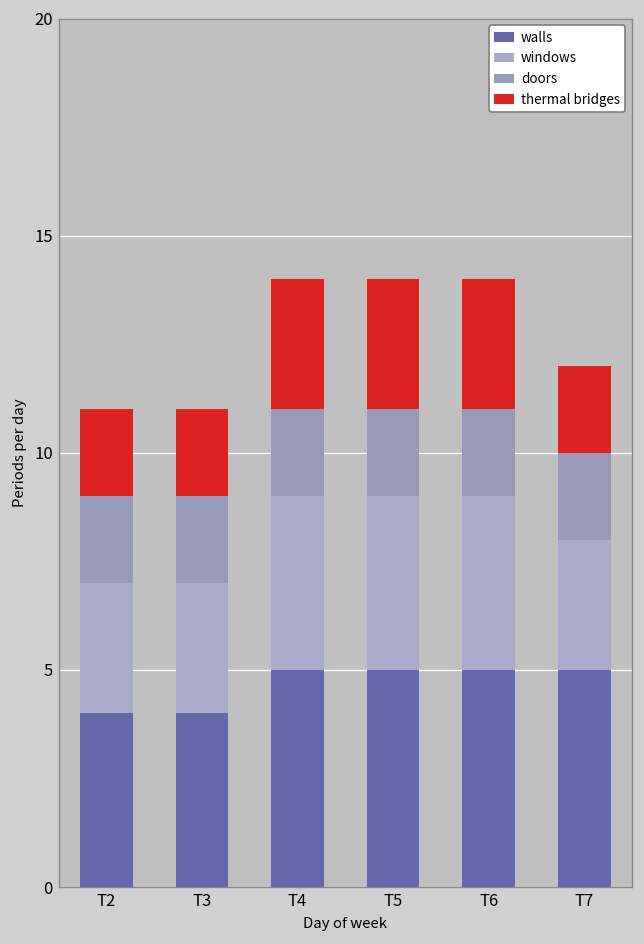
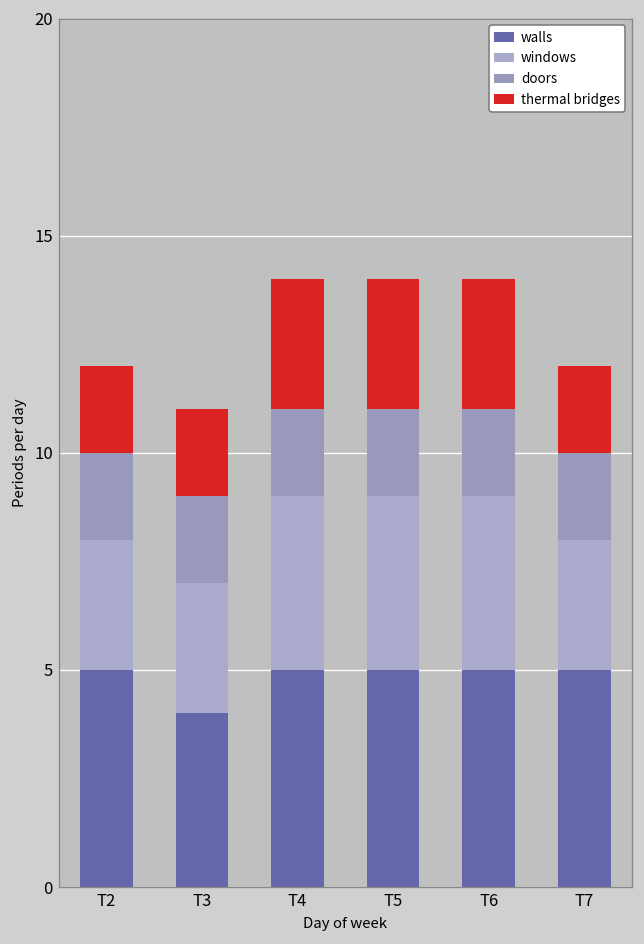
  {
    "walls": {
-     "T2": 4,
+     "T2": 5,
      "T3": 4,
      "T4": 5,
      "T5": 5,
      "T6": 5,
      "T7": 5
    },
    "thermal bridges": {
      "T2": 2,
      "T3": 2,
      "T4": 3,
      "T5": 3,
      "T6": 3,
      "T7": 2
    }
  }
